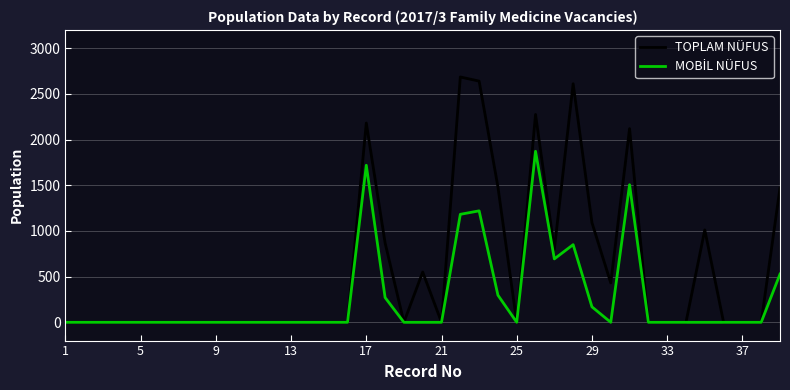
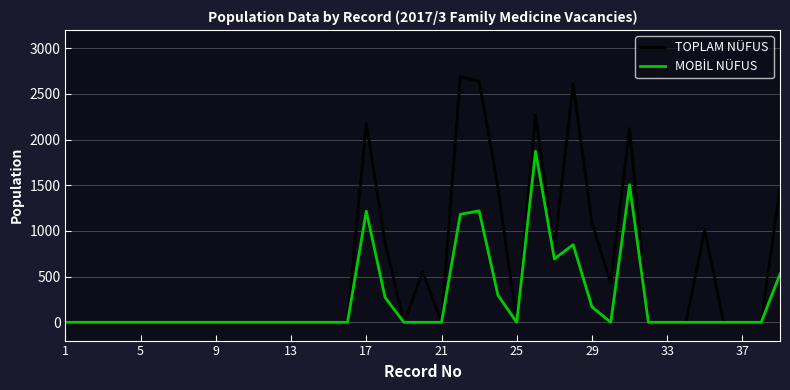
  {
    "TOPLAM NÜFUS": {
      "17": 2200,
      "29": 1100
    },
    "MOBİL NÜFUS": {
-     "17": 1700,
+     "17": 1200,
      "29": 200
    }
  }
